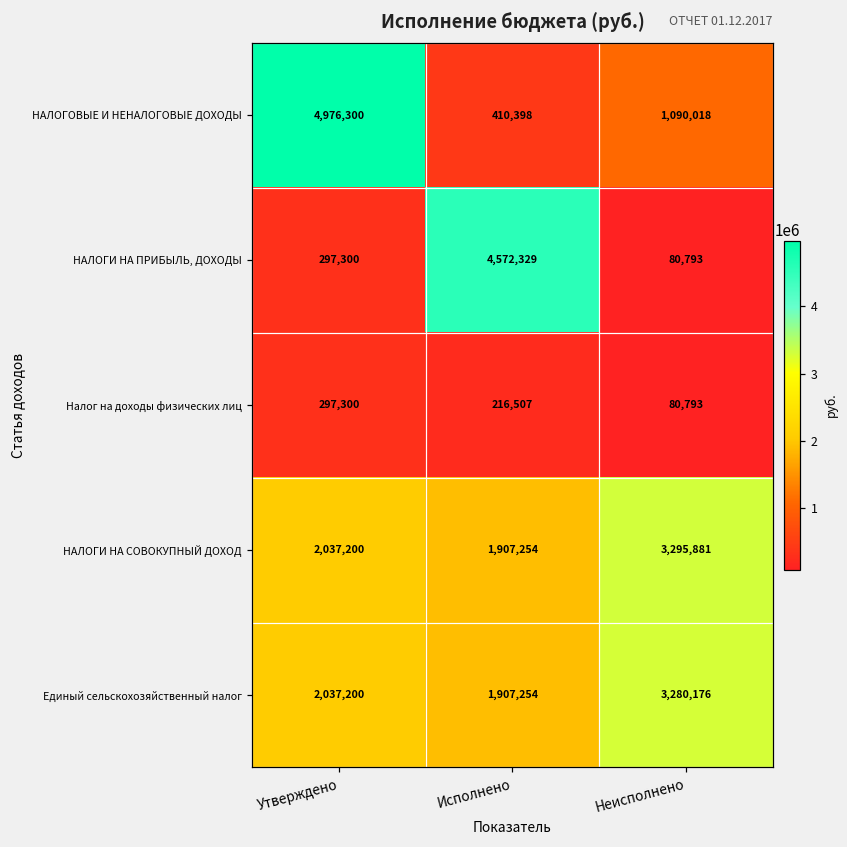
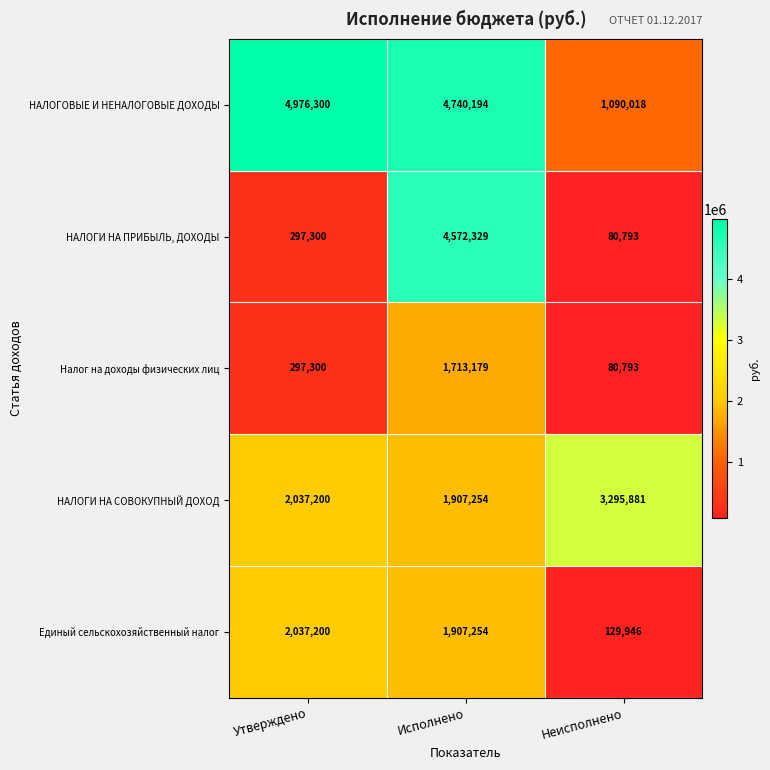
  {
    "НАЛОГОВЫЕ И НЕНАЛОГОВЫЕ ДОХОДЫ": {
      "Утверждено": "4,976,300",
-     "Исполнено": "410,398",
+     "Исполнено": "4,740,194",
      "Неисполнено": "1,090,018"
    },
    "НАЛОГИ НА ПРИБЫЛЬ, ДОХОДЫ": {
      "Утверждено": "297,300",
      "Исполнено": "4,572,329",
      "Неисполнено": "80,793"
    },
    "Налог на доходы физических лиц": {
      "Утверждено": "297,300",
-     "Исполнено": "216,507",
+     "Исполнено": "1,713,179",
      "Неисполнено": "80,793"
    },
    "НАЛОГИ НА СОВОКУПНЫЙ ДОХОД": {
      "Утверждено": "2,037,200",
      "Исполнено": "1,907,254",
      "Неисполнено": "3,295,881"
    },
    "Единый сельскохозяйственный налог": {
      "Утверждено": "2,037,200",
      "Исполнено": "1,907,254",
-     "Неисполнено": "3,280,176"
+     "Неисполнено": "129,946"
    }
  }
